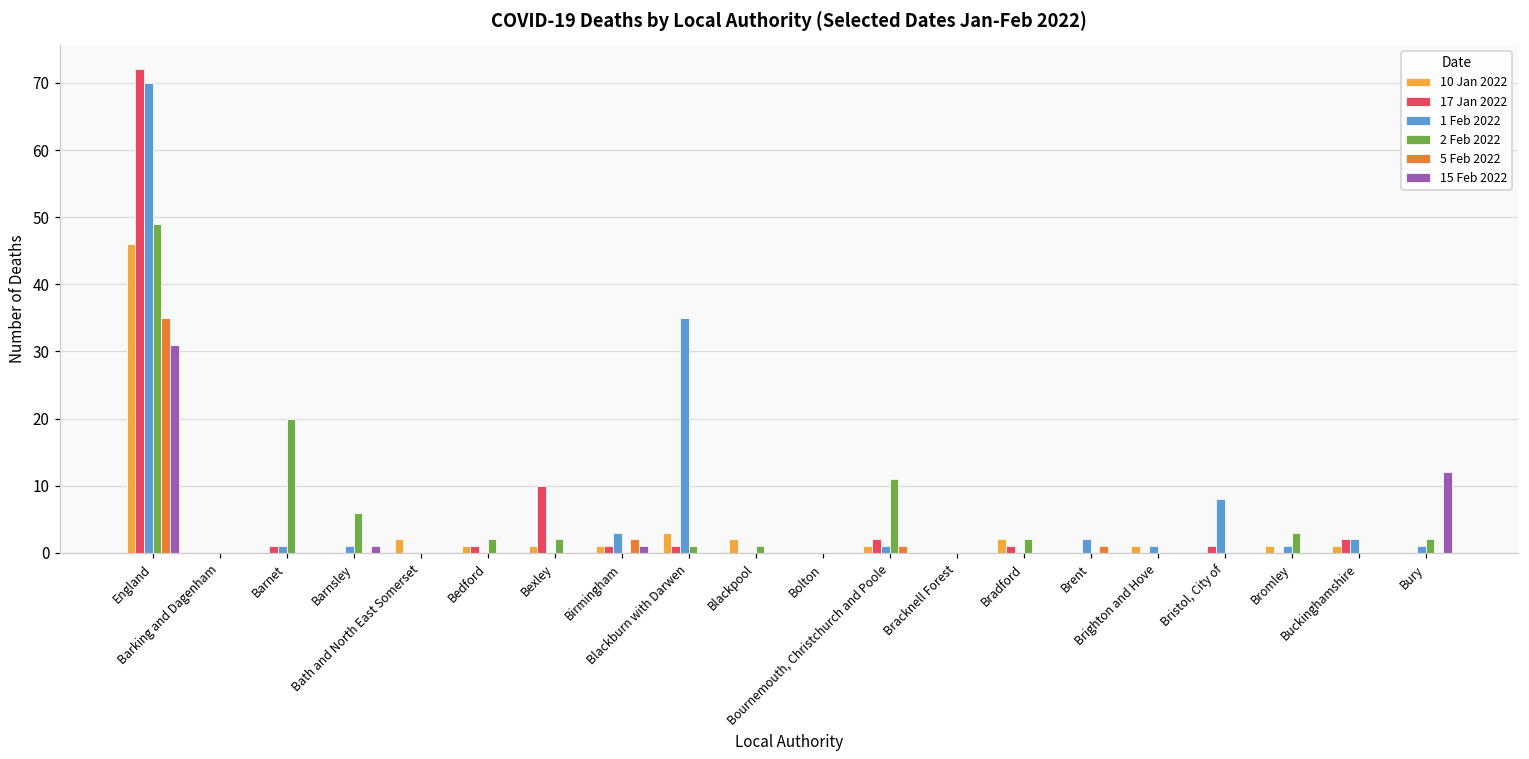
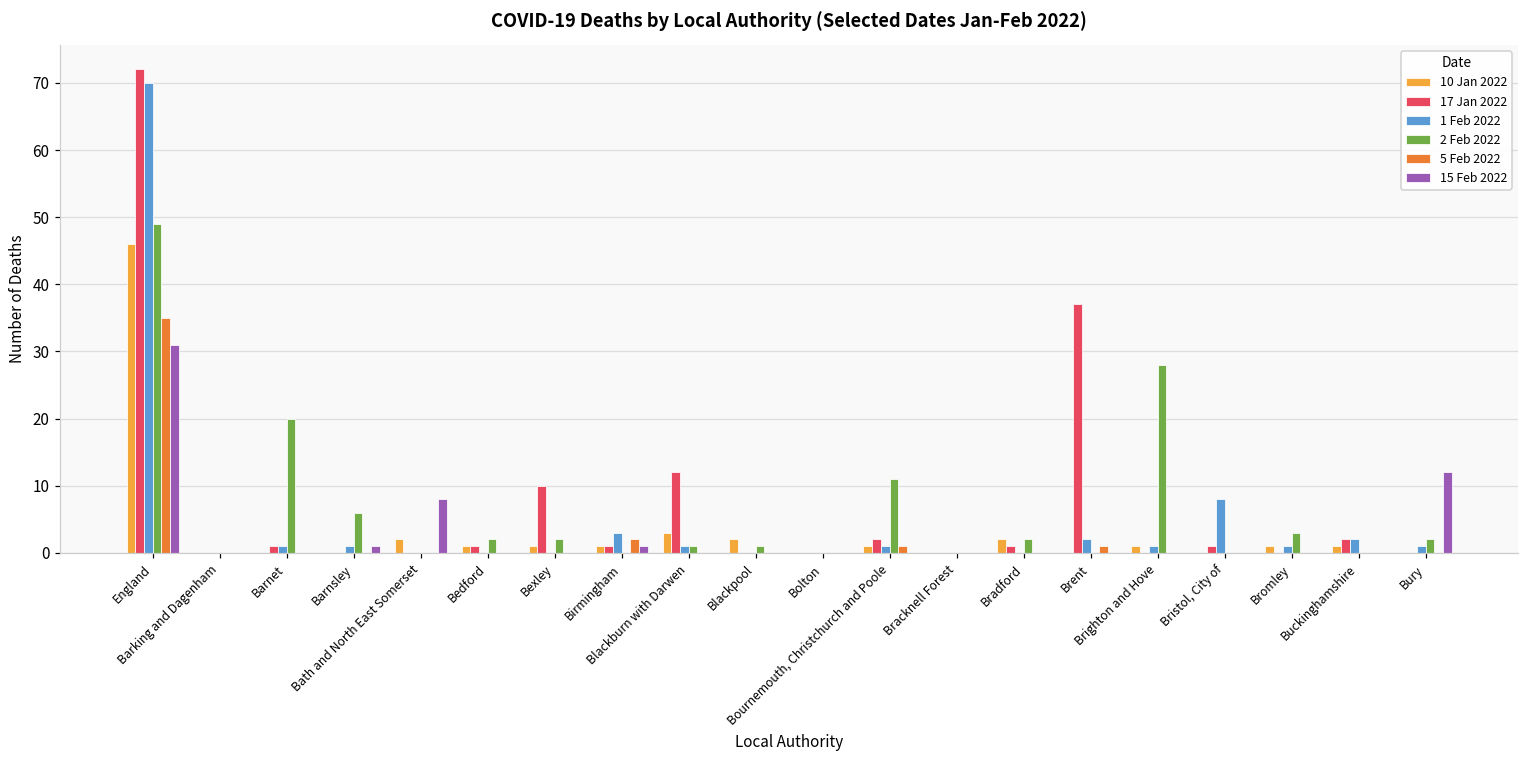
  {
    "17 Jan 2022": {
      "England": 72,
      "Barking and Dagenham": 0,
      "Barnet": 1,
      "Barnsley": 0,
      "Bath and North East Somerset": 0,
      "Bedford": 1,
      "Bexley": 10,
      "Birmingham": 1,
-     "Blackburn with Darwen": 1,
+     "Blackburn with Darwen": 12,
      "Blackpool": 0,
      "Bolton": 0,
      "Bournemouth, Christchurch and Poole": 2,
      "Bracknell Forest": 0,
      "Bradford": 1,
-     "Brent": 0,
+     "Brent": 37,
      "Brighton and Hove": 0,
      "Bristol, City of": 1,
      "Bromley": 0,
      "Buckinghamshire": 2,
      "Bury": 0
    },
    "1 Feb 2022": {
      "England": 70,
      "Barking and Dagenham": 0,
      "Barnet": 1,
      "Barnsley": 1,
      "Bath and North East Somerset": 0,
      "Bedford": 0,
      "Bexley": 0,
      "Birmingham": 3,
-     "Blackburn with Darwen": 35,
+     "Blackburn with Darwen": 1,
      "Blackpool": 0,
      "Bolton": 0,
      "Bournemouth, Christchurch and Poole": 1,
      "Bracknell Forest": 0,
      "Bradford": 0,
      "Brent": 2,
      "Brighton and Hove": 1,
      "Bristol, City of": 8,
      "Bromley": 1,
      "Buckinghamshire": 2,
      "Bury": 1
    },
    "2 Feb 2022": {
      "England": 49,
      "Barking and Dagenham": 0,
      "Barnet": 20,
      "Barnsley": 6,
      "Bath and North East Somerset": 0,
      "Bedford": 2,
      "Bexley": 2,
      "Birmingham": 0,
      "Blackburn with Darwen": 1,
      "Blackpool": 1,
      "Bolton": 0,
      "Bournemouth, Christchurch and Poole": 11,
      "Bracknell Forest": 0,
      "Bradford": 2,
      "Brent": 0,
-     "Brighton and Hove": 0,
+     "Brighton and Hove": 28,
      "Bristol, City of": 0,
      "Bromley": 3,
      "Buckinghamshire": 0,
      "Bury": 2
    },
    "15 Feb 2022": {
      "England": 31,
      "Barking and Dagenham": 0,
      "Barnet": 0,
      "Barnsley": 1,
-     "Bath and North East Somerset": 0,
+     "Bath and North East Somerset": 8,
      "Bedford": 0,
      "Bexley": 0,
      "Birmingham": 1,
      "Blackburn with Darwen": 0,
      "Blackpool": 0,
      "Bolton": 0,
      "Bournemouth, Christchurch and Poole": 0,
      "Bracknell Forest": 0,
      "Bradford": 0,
      "Brent": 0,
      "Brighton and Hove": 0,
      "Bristol, City of": 0,
      "Bromley": 0,
      "Buckinghamshire": 0,
      "Bury": 12
    }
  }
